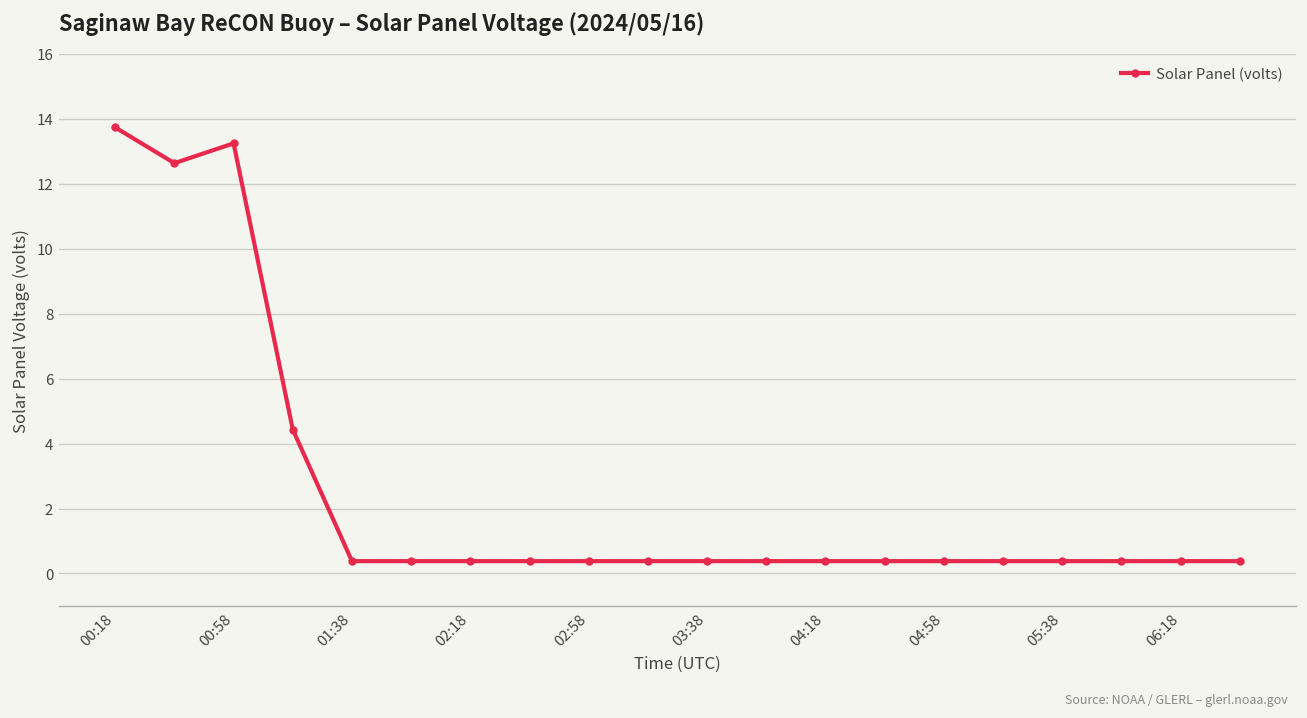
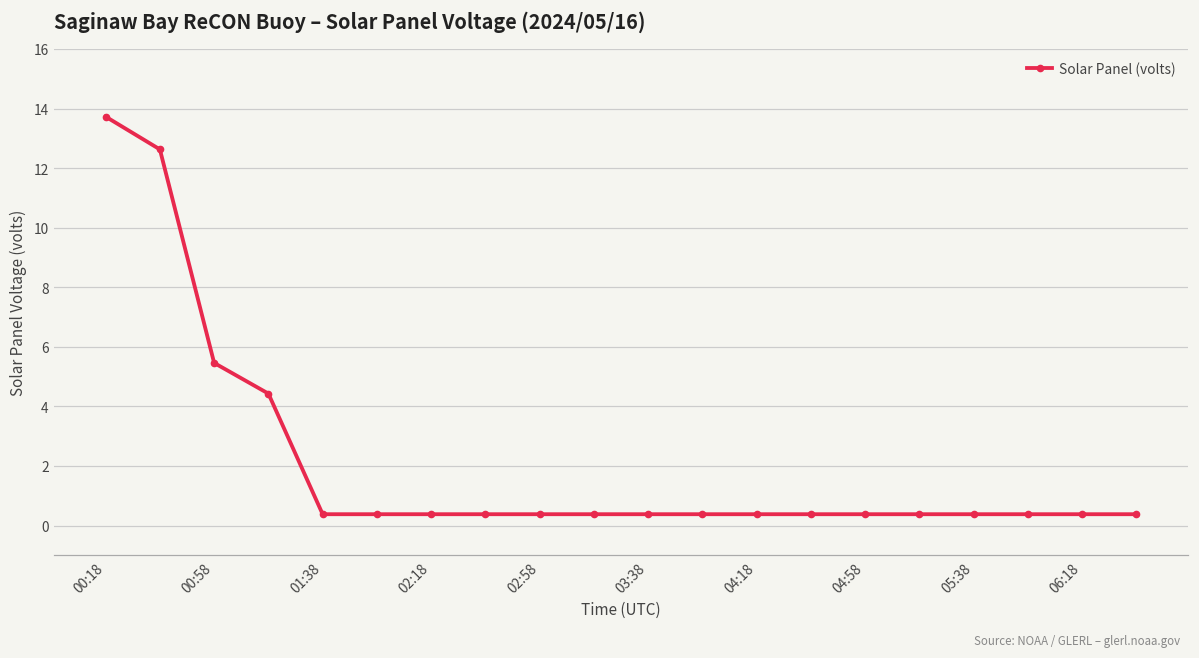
  {
    "00:18": 13.7,
-   "00:58": 13.2,
+   "00:58": 5.5,
    "01:38": 0.4,
    "02:18": 0.4,
    "02:58": 0.4,
    "03:38": 0.4,
    "04:18": 0.4,
    "04:58": 0.4,
    "05:38": 0.4,
    "06:18": 0.4
  }
